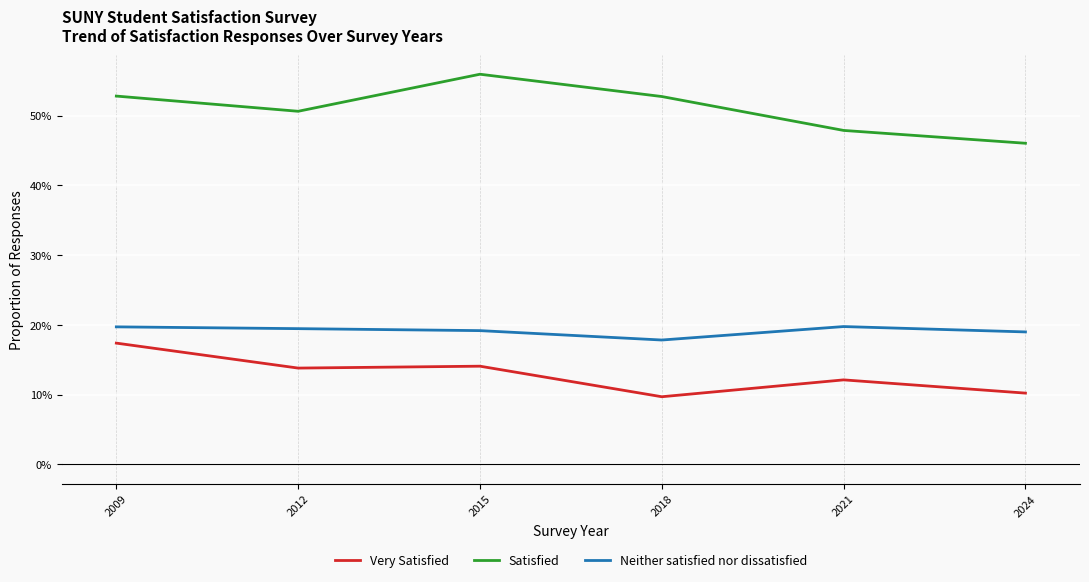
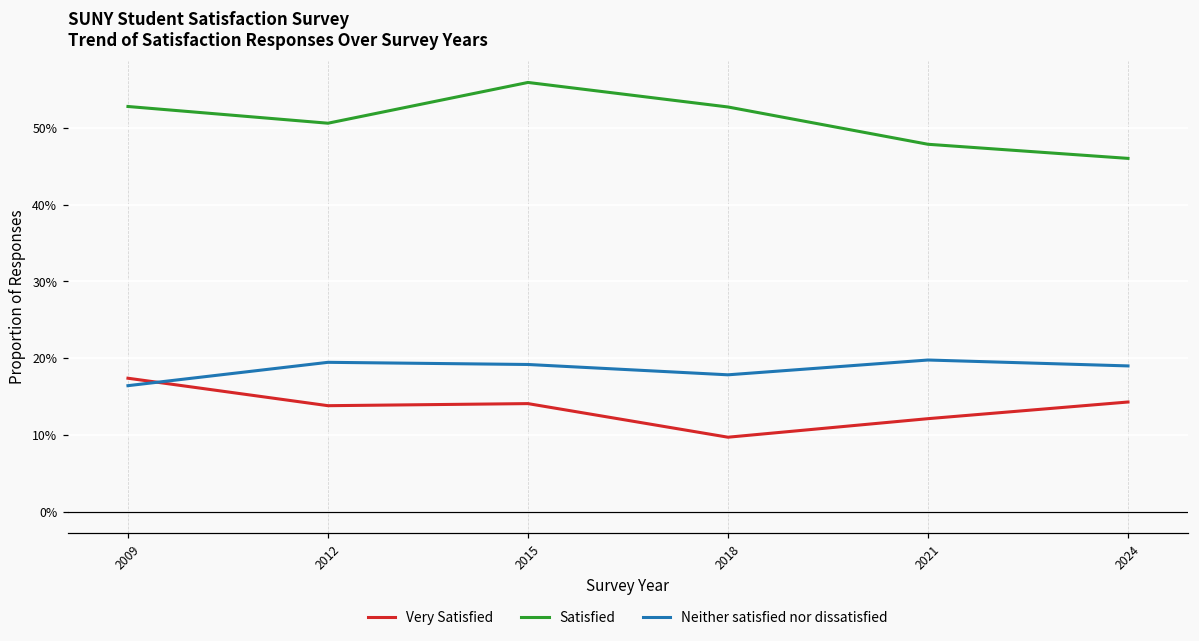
  {
    "Very Satisfied": {
      "2009": "17%",
      "2012": "14%",
      "2015": "14%",
      "2018": "10%",
      "2021": "12%",
-     "2024": "10%"
+     "2024": "14%"
    },
    "Satisfied": {
      "2009": "53%",
      "2012": "51%",
      "2015": "56%",
      "2018": "53%",
      "2021": "48%",
      "2024": "46%"
    },
    "Neither satisfied nor dissatisfied": {
-     "2009": "20%",
+     "2009": "16%",
      "2012": "19%",
      "2015": "19%",
      "2018": "18%",
      "2021": "20%",
      "2024": "19%"
    }
  }
